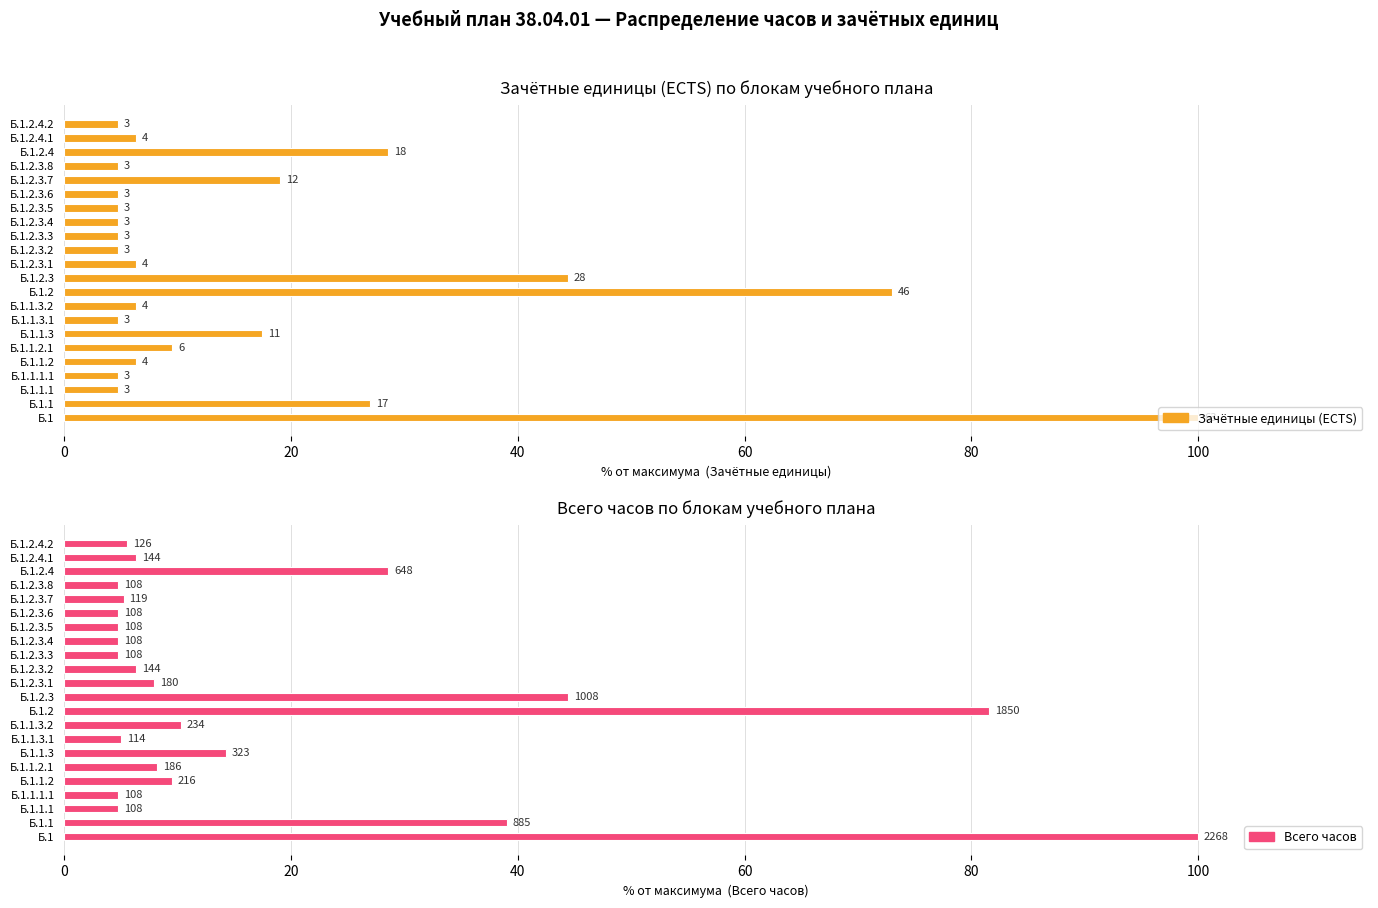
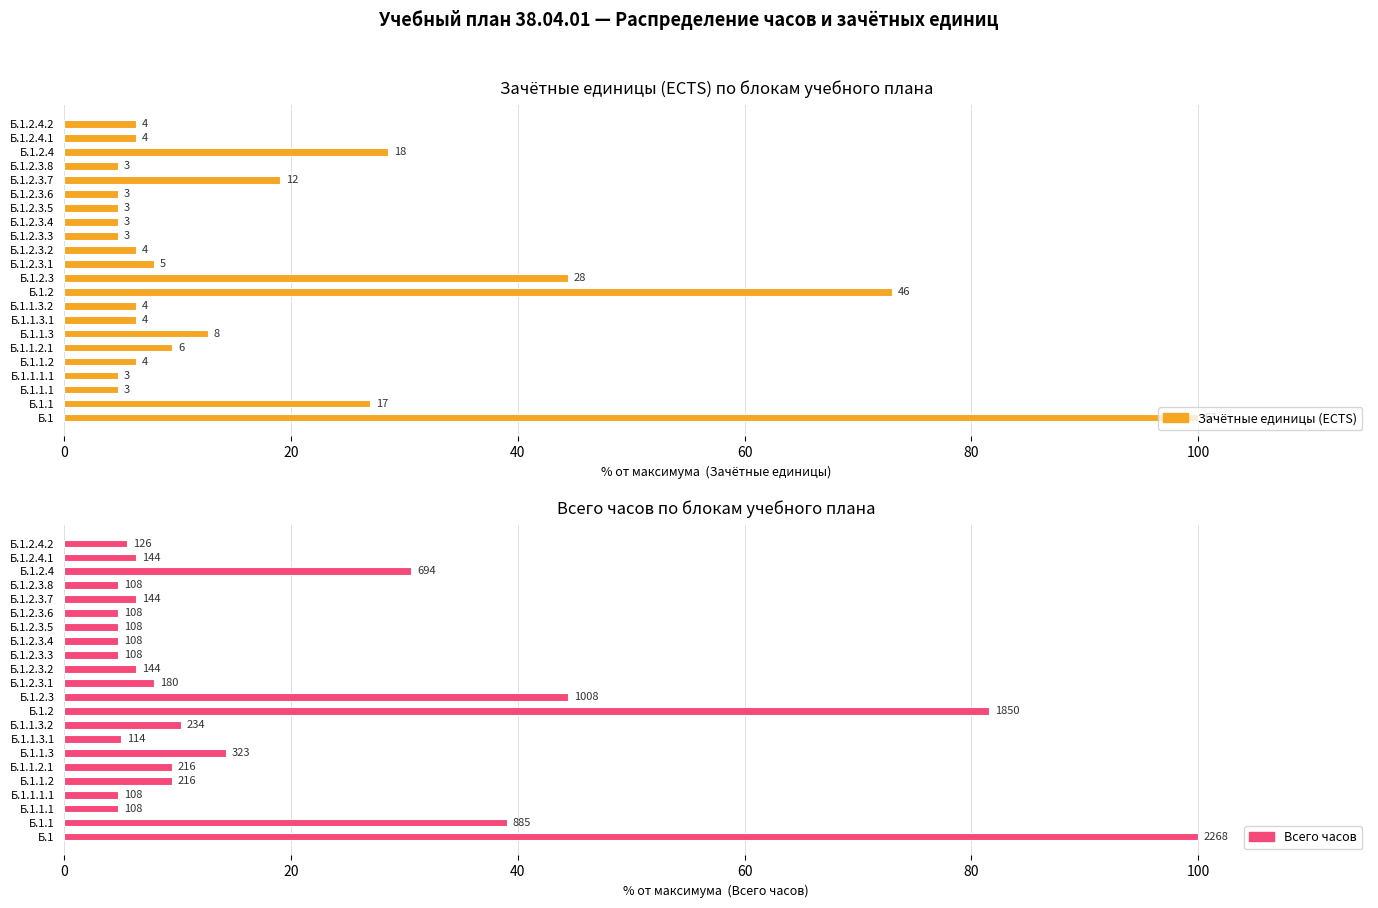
  {
    "Зачётные единицы (ECTS) по блокам учебного плана": {
-     "Б.1.2.4.2": 3,
-     "Б.1.2.3.2": 3,
-     "Б.1.2.3.1": 4,
-     "Б.1.1.3.1": 3,
-     "Б.1.1.3": 11
+     "Б.1.2.4.2": 4,
+     "Б.1.2.3.2": 4,
+     "Б.1.2.3.1": 5,
+     "Б.1.1.3.1": 4,
+     "Б.1.1.3": 8
    },
    "Всего часов по блокам учебного плана": {
-     "Б.1.2.4": 648,
-     "Б.1.2.3.7": 119,
-     "Б.1.1.2.1": 186
+     "Б.1.2.4": 694,
+     "Б.1.2.3.7": 144,
+     "Б.1.1.2.1": 216
    }
  }
